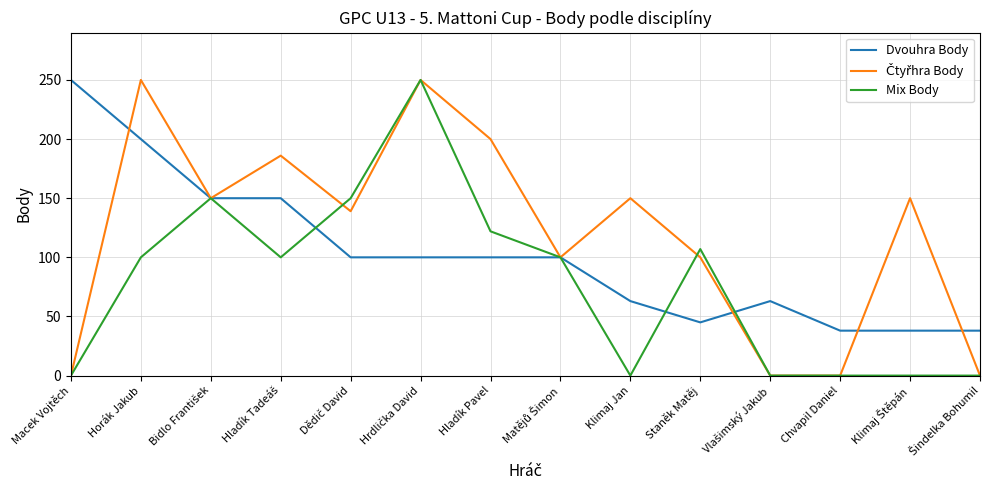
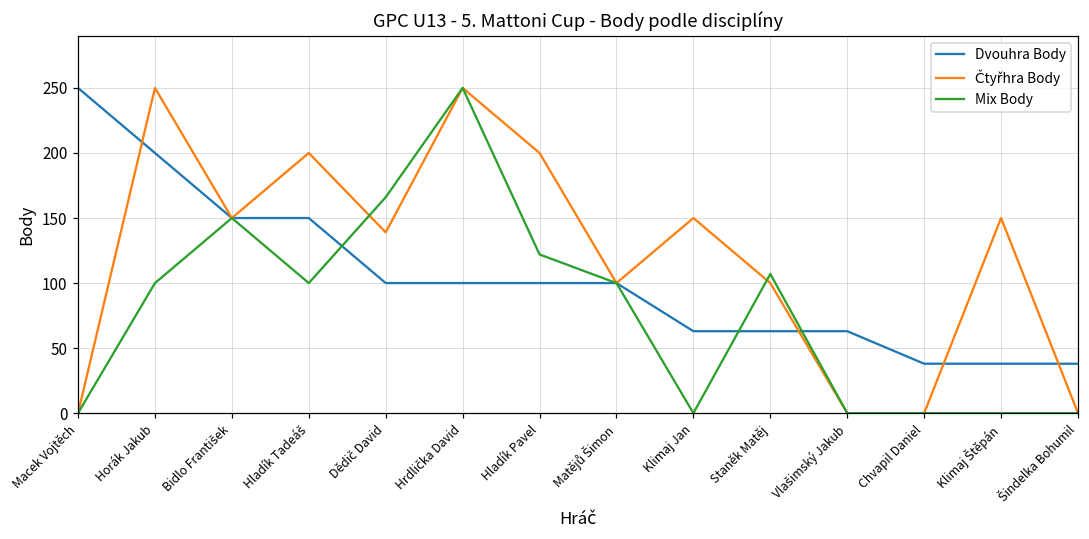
  {
    "Dvouhra Body": {
      "Macek Vojtěch": 250,
      "Horák Jakub": 200,
      "Hladík Tadeáš": 150,
      "Dědič David": 100,
      "Hrdlička David": 100,
      "Hladík Pavel": 100,
      "Klimaj Jan": 63,
-     "Staněk Matěj": 45,
+     "Staněk Matěj": 63,
      "Vlašimský Jakub": 63,
      "Chvapil Daniel": 38,
      "Klimaj Štěpán": 38,
      "Šindelka Bohumil": 38
    },
    "Čtyřhra Body": {
      "Horák Jakub": 250,
-     "Hladík Tadeáš": 186,
+     "Hladík Tadeáš": 200,
      "Dědič David": 139,
      "Hladík Pavel": 200,
      "Klimaj Jan": 150,
      "Staněk Matěj": 100,
      "Klimaj Štěpán": 150
    },
    "Mix Body": {
      "Horák Jakub": 100,
      "Hladík Tadeáš": 100,
-     "Dědič David": 150,
+     "Dědič David": 166,
      "Hladík Pavel": 122,
      "Klimaj Jan": 0,
      "Staněk Matěj": 107,
      "Klimaj Štěpán": 0
    }
  }
